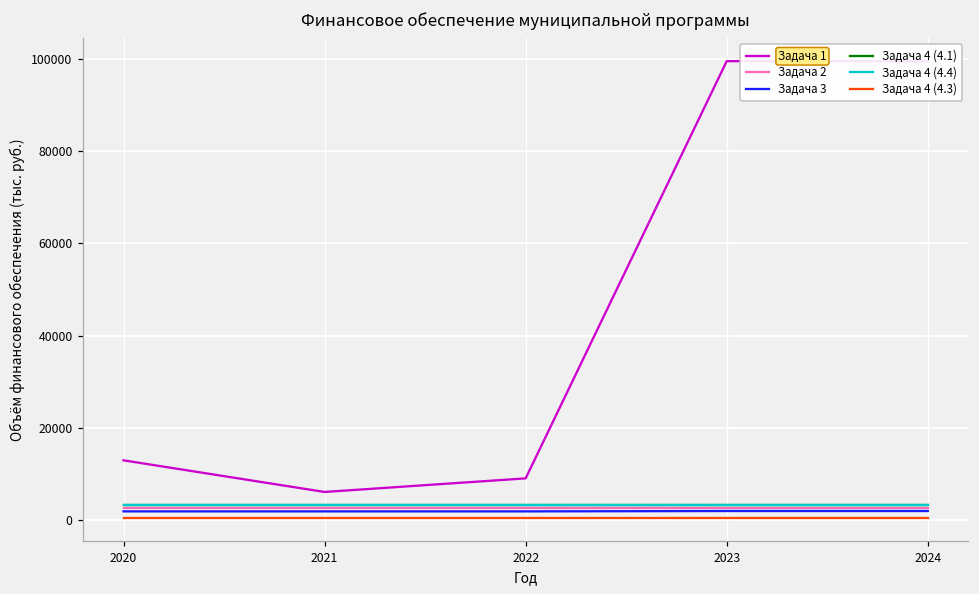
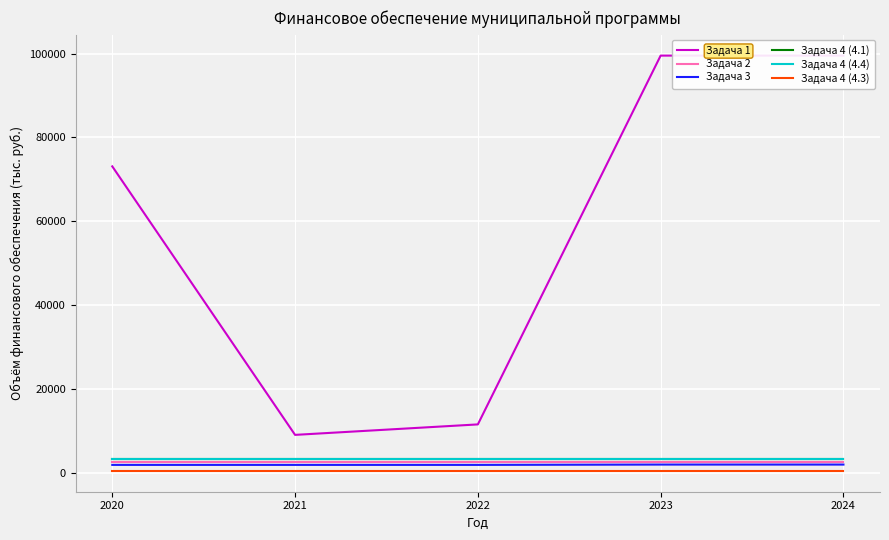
  {
    "Задача 1": {
-     "2020": 13000,
-     "2021": 6000,
-     "2022": 9000,
+     "2020": 73000,
+     "2021": 9000,
+     "2022": 12000,
      "2023": 100000
    },
    "Задача 2": {
      "2020": 3000,
      "2021": 3000,
      "2022": 3000,
      "2023": 3000,
      "2024": 3000
    },
    "Задача 3": {
      "2020": 2000,
      "2021": 2000,
      "2022": 2000,
      "2023": 2000,
      "2024": 2000
    },
    "Задача 4 (4.4)": {
      "2020": 3000,
      "2021": 3000,
      "2022": 3000,
      "2023": 3000,
      "2024": 3000
    },
    "Задача 4 (4.3)": {
      "2020": 0,
      "2021": 0,
      "2022": 0,
      "2023": 0,
      "2024": 0
    }
  }
